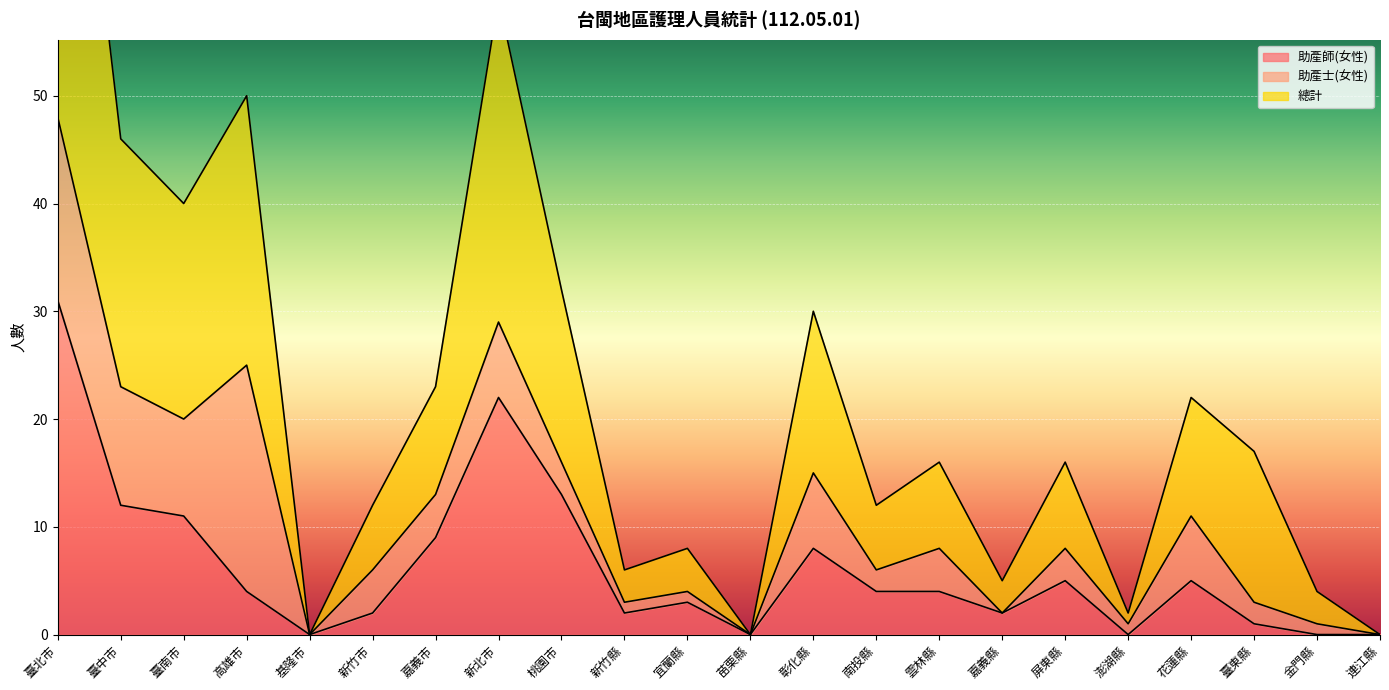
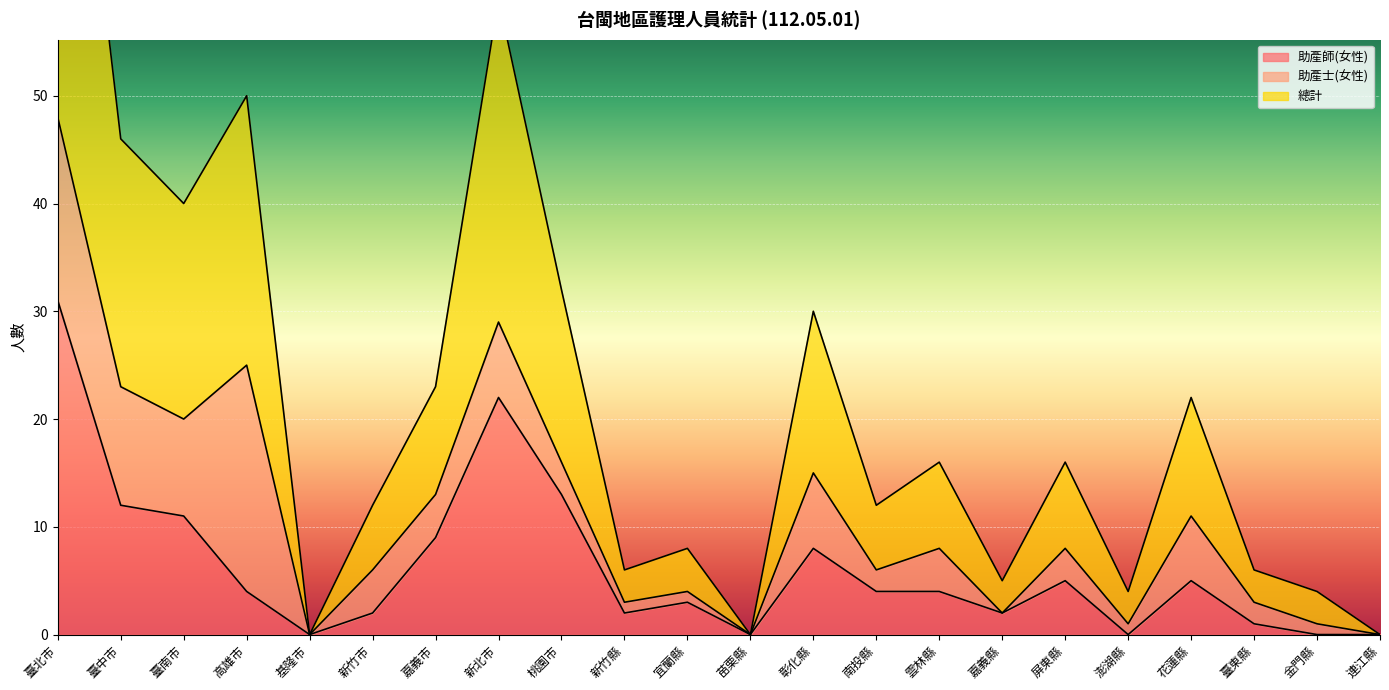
  {
    "總計": {
      "臺中市": 23,
      "臺南市": 20,
      "高雄市": 25,
      "新竹市": 6,
      "嘉義市": 10,
      "桃園市": 16,
      "新竹縣": 3,
      "宜蘭縣": 4,
      "彰化縣": 15,
      "南投縣": 6,
      "雲林縣": 8,
      "嘉義縣": 3,
      "屏東縣": 8,
-     "澎湖縣": 1,
+     "澎湖縣": 3,
      "花蓮縣": 11,
-     "臺東縣": 14,
+     "臺東縣": 3,
      "金門縣": 3
    }
  }
